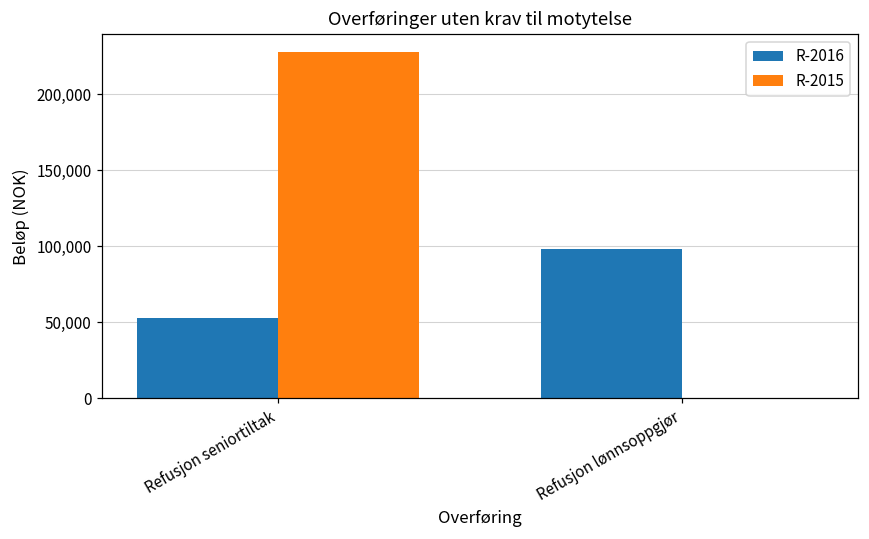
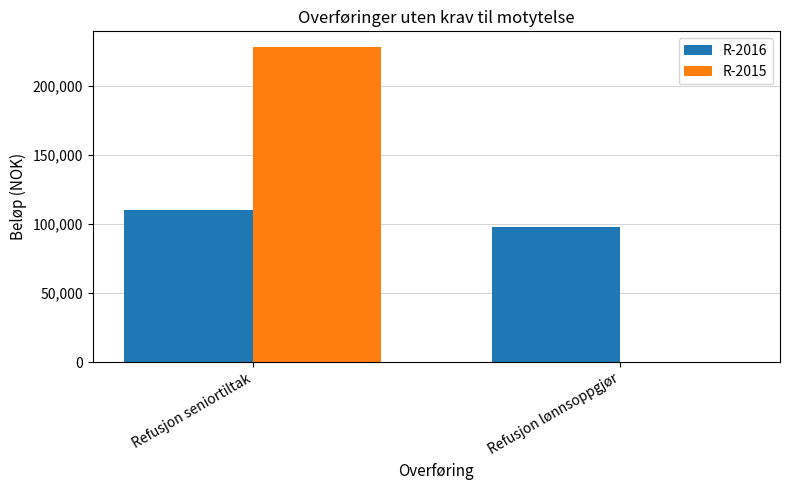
  {
    "R-2016": {
-     "Refusjon seniortiltak": "53,000",
+     "Refusjon seniortiltak": "110,000",
      "Refusjon lønnsoppgjør": "98,000"
    },
    "R-2015": {
      "Refusjon seniortiltak": "228,000",
      "Refusjon lønnsoppgjør": "0"
    }
  }
